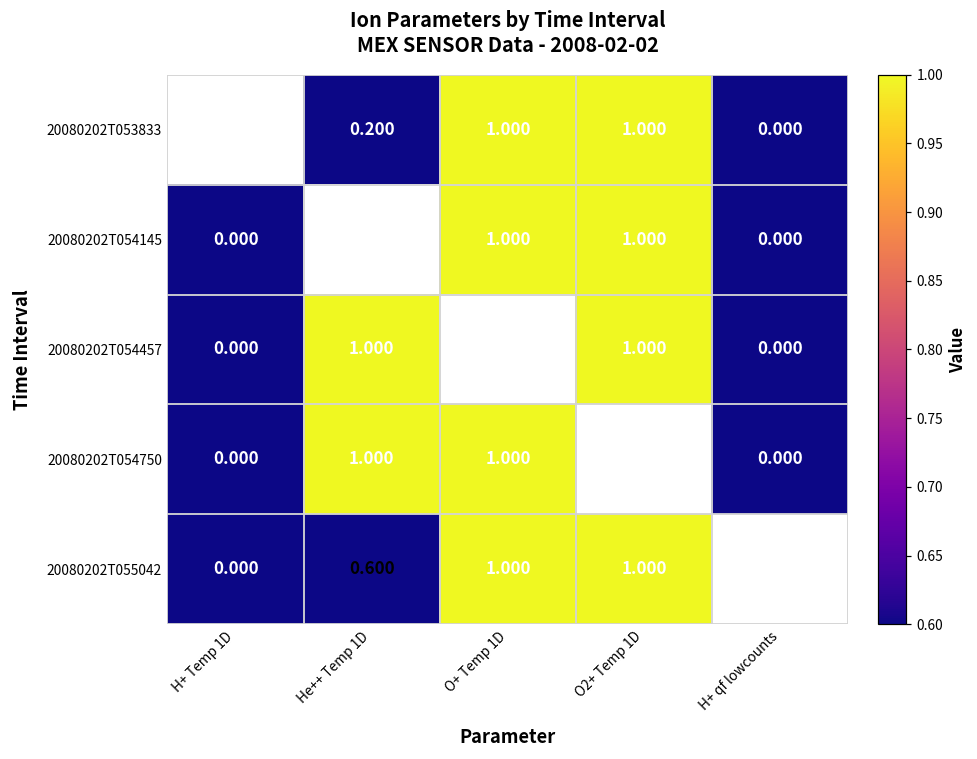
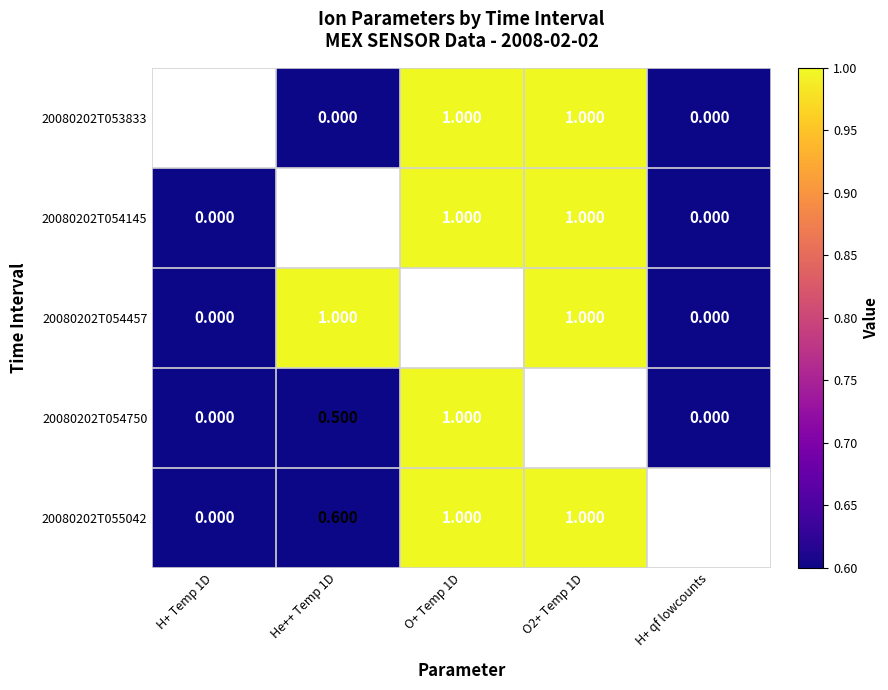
  {
    "20080202T053833": {
-     "He++ Temp 1D": 0.200,
+     "He++ Temp 1D": 0.000,
      "O+ Temp 1D": 1.000,
      "O2+ Temp 1D": 1.000,
      "H+ qf lowcounts": 0.000
    },
    "20080202T054145": {
      "H+ Temp 1D": 0.000,
      "O+ Temp 1D": 1.000,
      "O2+ Temp 1D": 1.000,
      "H+ qf lowcounts": 0.000
    },
    "20080202T054457": {
      "H+ Temp 1D": 0.000,
      "He++ Temp 1D": 1.000,
      "O2+ Temp 1D": 1.000,
      "H+ qf lowcounts": 0.000
    },
    "20080202T054750": {
      "H+ Temp 1D": 0.000,
-     "He++ Temp 1D": 1.000,
+     "He++ Temp 1D": 0.500,
      "O+ Temp 1D": 1.000,
      "H+ qf lowcounts": 0.000
    },
    "20080202T055042": {
      "H+ Temp 1D": 0.000,
      "He++ Temp 1D": 0.600,
      "O+ Temp 1D": 1.000,
      "O2+ Temp 1D": 1.000
    }
  }
